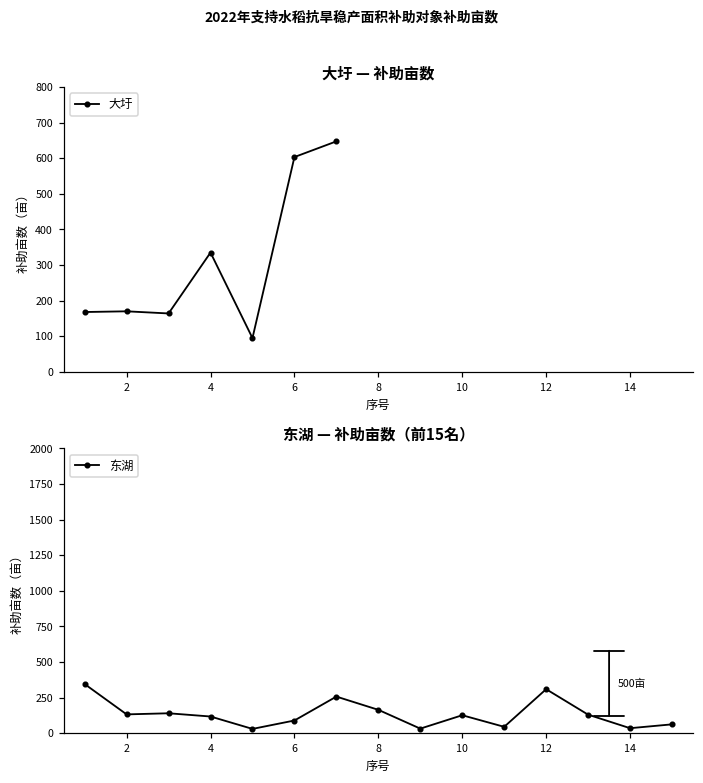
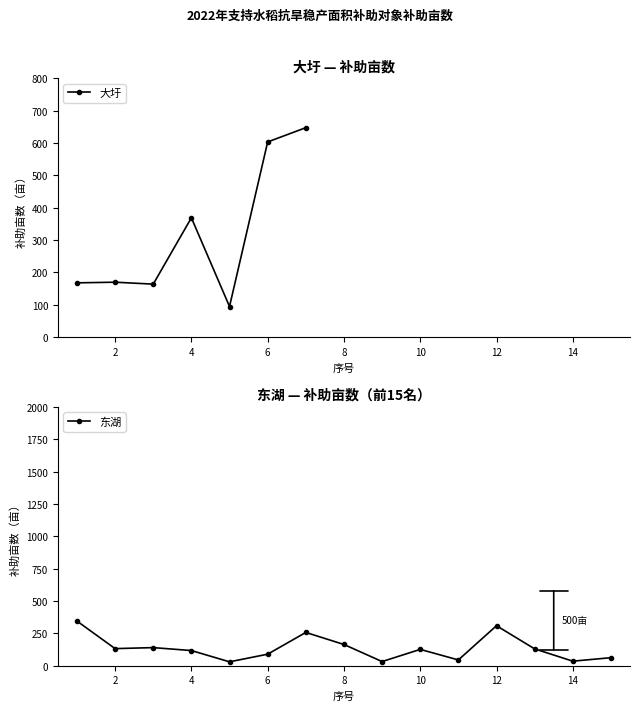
  {
    "大圩 — 补助亩数": {
      "2": 170,
-     "4": 340,
+     "4": 370,
      "6": 600
    },
    "东湖 — 补助亩数（前15名）": {
      "2": 130,
      "4": 120,
      "6": 90,
      "8": 160,
      "10": 130,
      "12": 310,
      "14": 40
    }
  }
